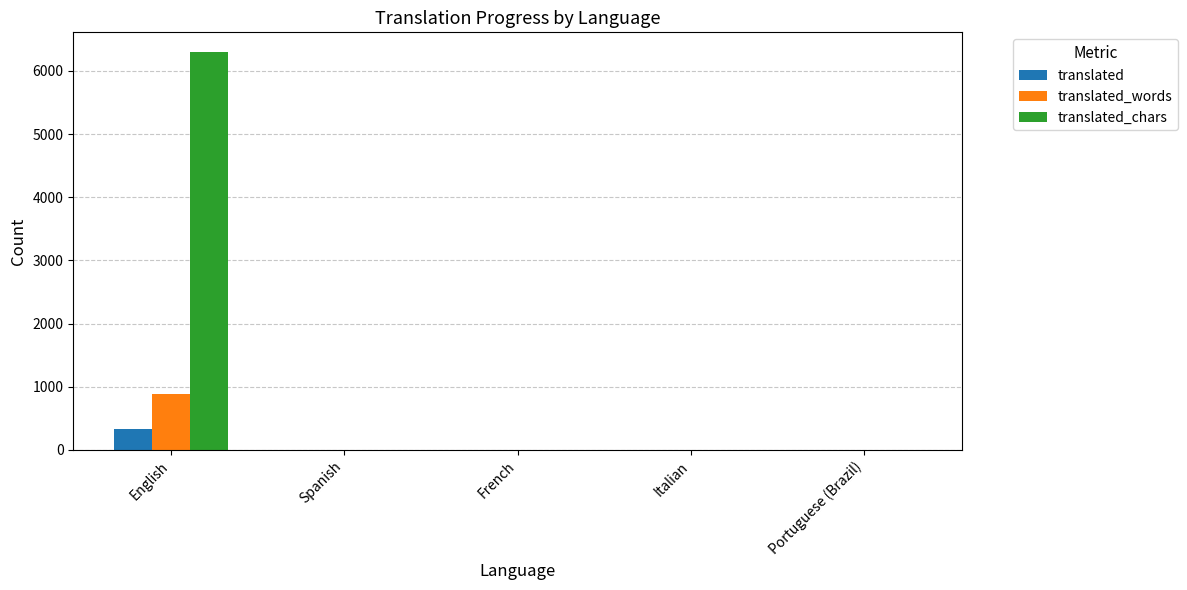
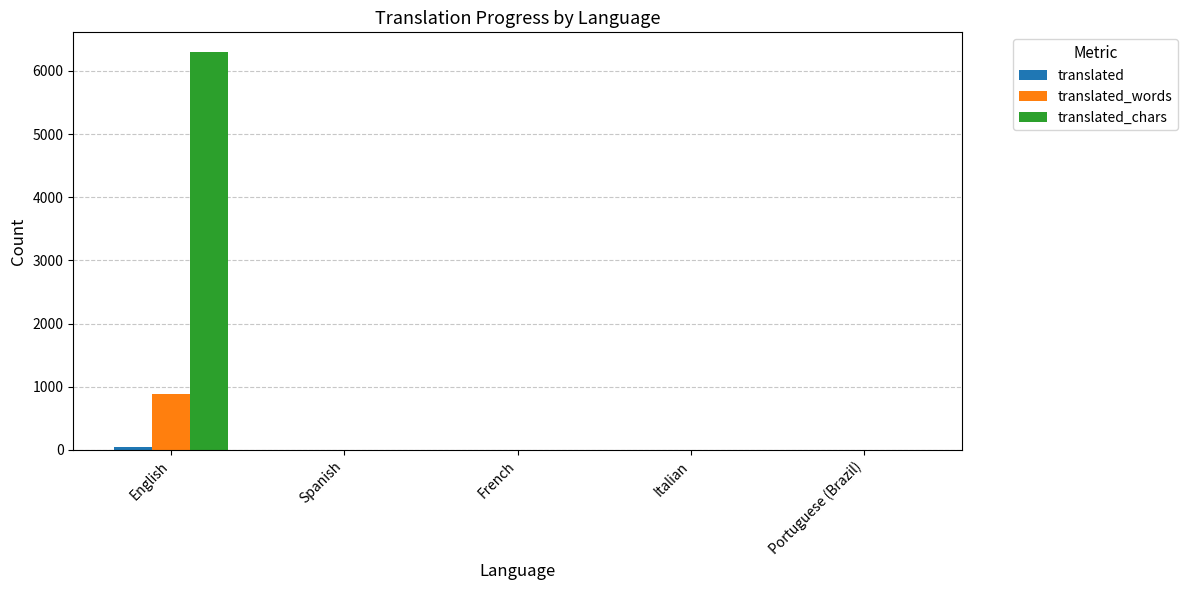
  {
    "translated": {
-     "English": 300,
+     "English": 0,
      "Spanish": 0,
      "French": 0,
      "Italian": 0,
      "Portuguese (Brazil)": 0
    },
    "translated_words": {
      "English": 900,
      "Spanish": 0,
      "French": 0,
      "Italian": 0,
      "Portuguese (Brazil)": 0
    },
    "translated_chars": {
      "English": 6300,
      "Spanish": 0,
      "French": 0,
      "Italian": 0,
      "Portuguese (Brazil)": 0
    }
  }
